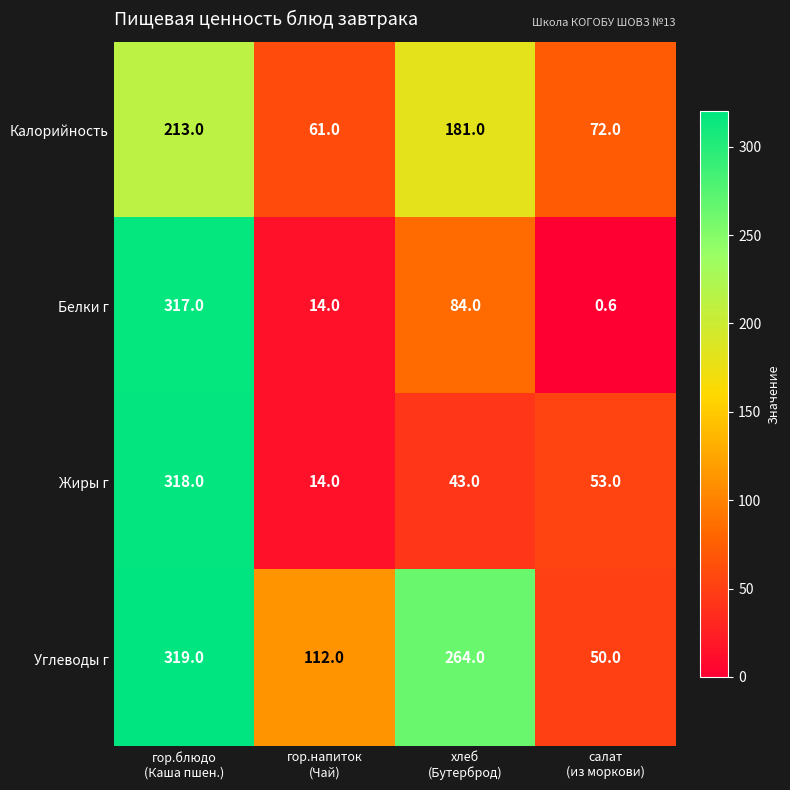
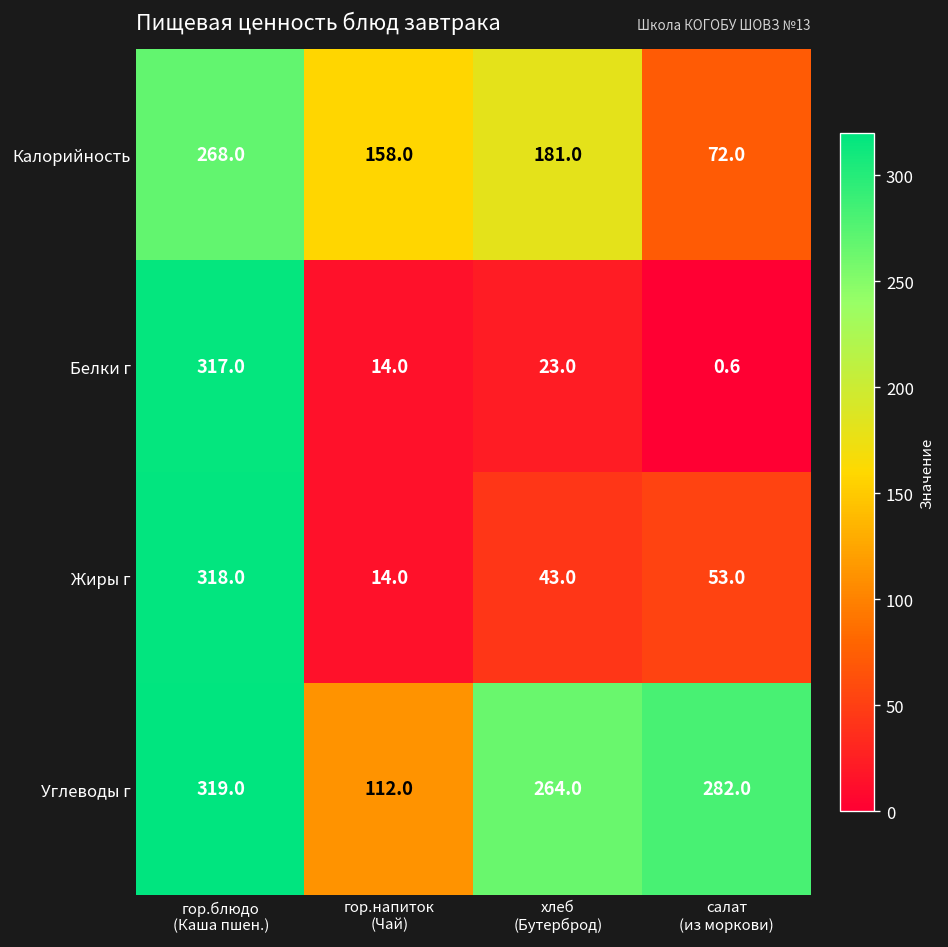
  {
    "Калорийность": {
-     "гор.блюдо (Каша пшен.)": 213.0,
-     "гор.напиток (Чай)": 61.0,
+     "гор.блюдо (Каша пшен.)": 268.0,
+     "гор.напиток (Чай)": 158.0,
      "хлеб (Бутерброд)": 181.0,
      "салат (из моркови)": 72.0
    },
    "Белки г": {
      "гор.блюдо (Каша пшен.)": 317.0,
      "гор.напиток (Чай)": 14.0,
-     "хлеб (Бутерброд)": 84.0,
+     "хлеб (Бутерброд)": 23.0,
      "салат (из моркови)": 0.6
    },
    "Жиры г": {
      "гор.блюдо (Каша пшен.)": 318.0,
      "гор.напиток (Чай)": 14.0,
      "хлеб (Бутерброд)": 43.0,
      "салат (из моркови)": 53.0
    },
    "Углеводы г": {
      "гор.блюдо (Каша пшен.)": 319.0,
      "гор.напиток (Чай)": 112.0,
      "хлеб (Бутерброд)": 264.0,
-     "салат (из моркови)": 50.0
+     "салат (из моркови)": 282.0
    }
  }
